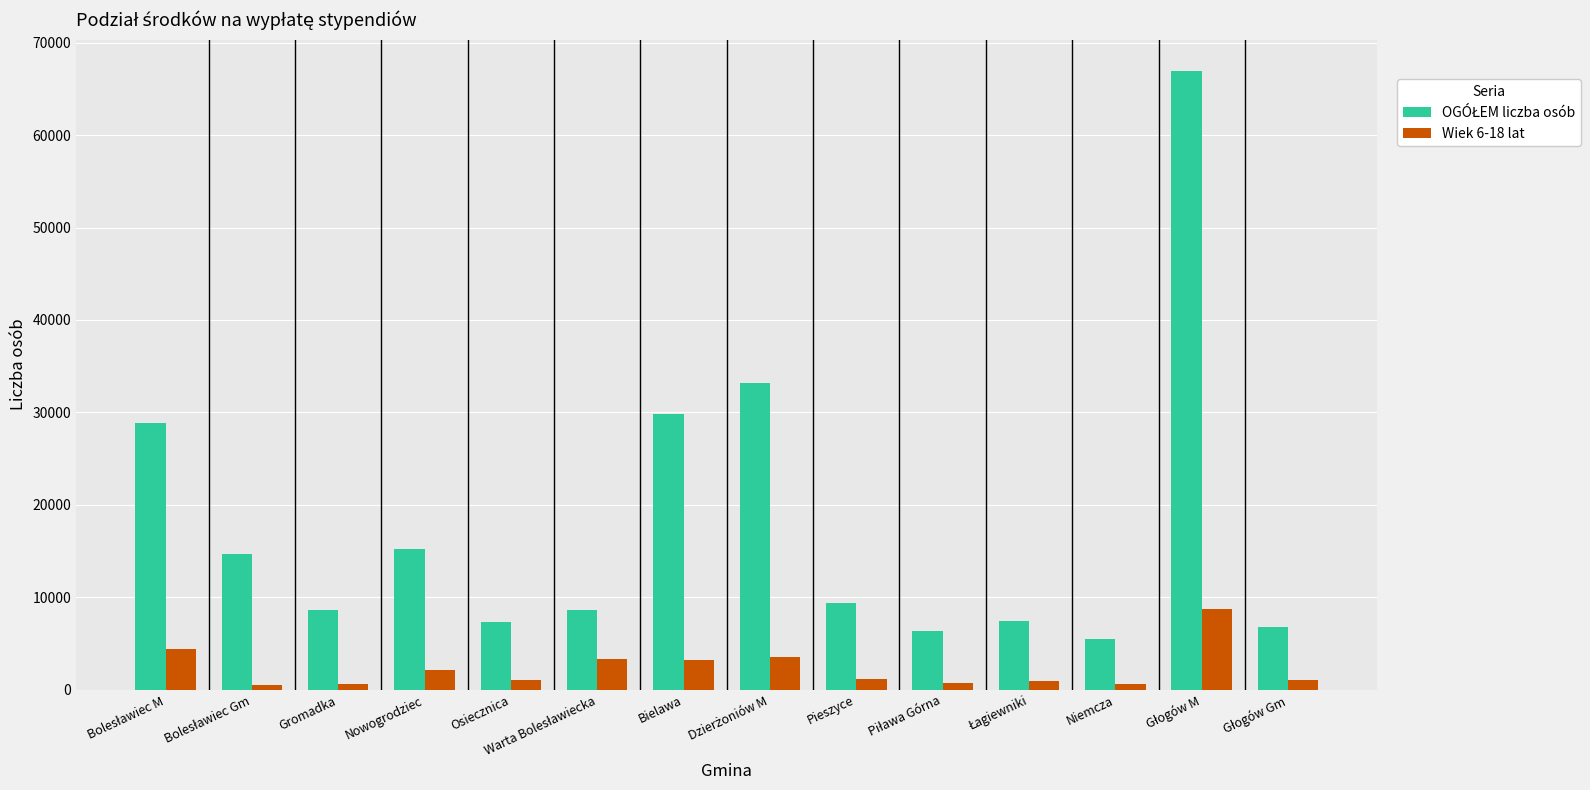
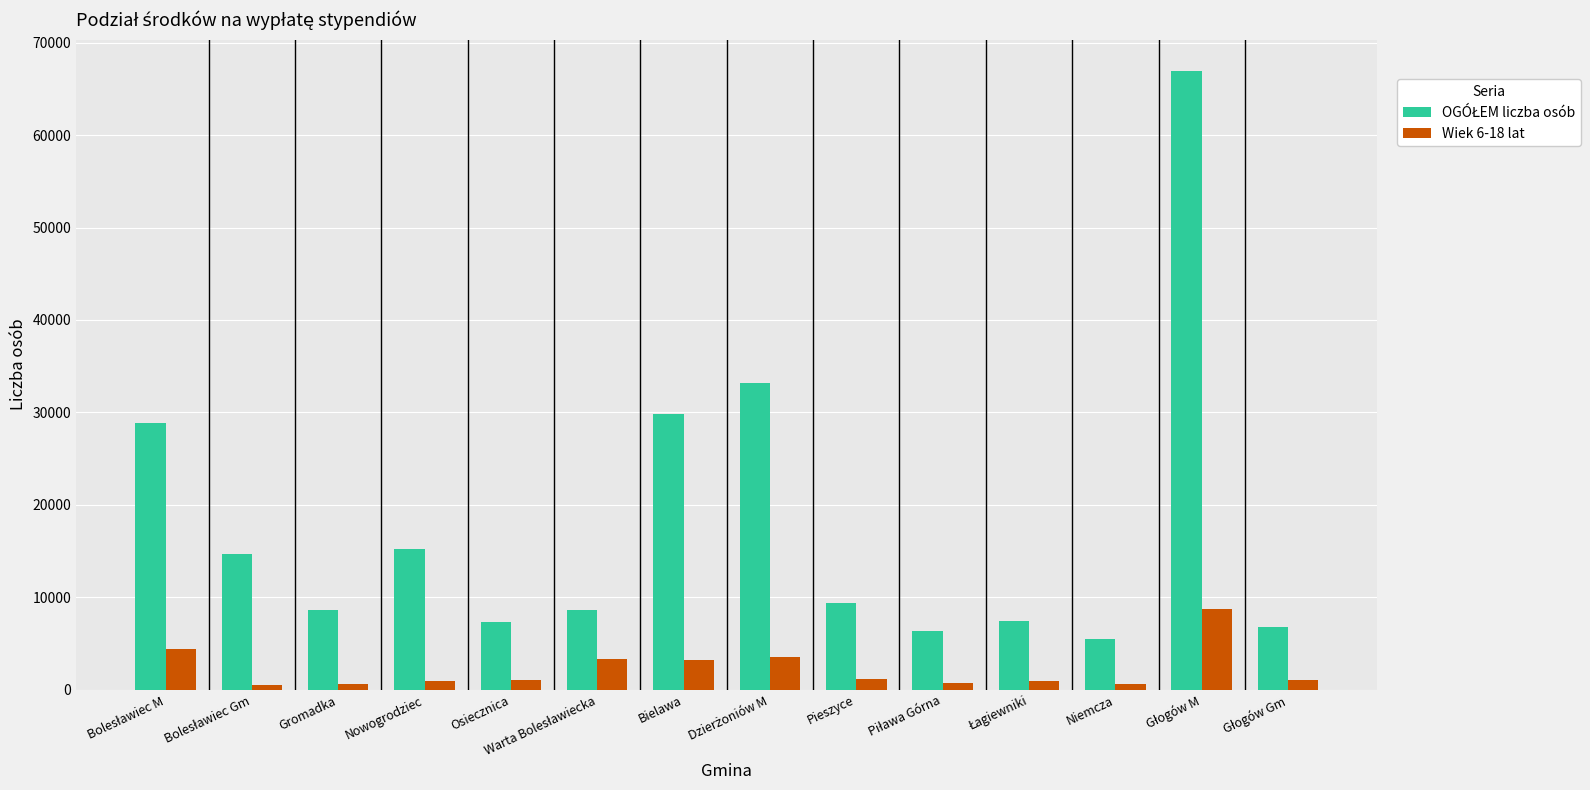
  {
    "OGÓŁEM liczba osób": {
      "Bolesławiec M": 29000,
      "Bolesławiec Gm": 15000,
      "Gromadka": 9000,
      "Nowogrodziec": 15000,
      "Osiecznica": 7000,
      "Warta Bolesławiecka": 9000,
      "Bielawa": 30000,
      "Dzierżoniów M": 33000,
      "Pieszyce": 9000,
      "Piława Górna": 6000,
      "Łagiewniki": 7000,
      "Niemcza": 5000,
      "Głogów M": 67000,
      "Głogów Gm": 7000
    },
    "Wiek 6-18 lat": {
      "Bolesławiec M": 4000,
      "Bolesławiec Gm": 1000,
      "Gromadka": 1000,
-     "Nowogrodziec": 2000,
+     "Nowogrodziec": 1000,
      "Osiecznica": 1000,
      "Warta Bolesławiecka": 3000,
      "Bielawa": 3000,
      "Dzierżoniów M": 4000,
      "Pieszyce": 1000,
      "Piława Górna": 1000,
      "Łagiewniki": 1000,
      "Niemcza": 1000,
      "Głogów M": 9000,
      "Głogów Gm": 1000
    }
  }
